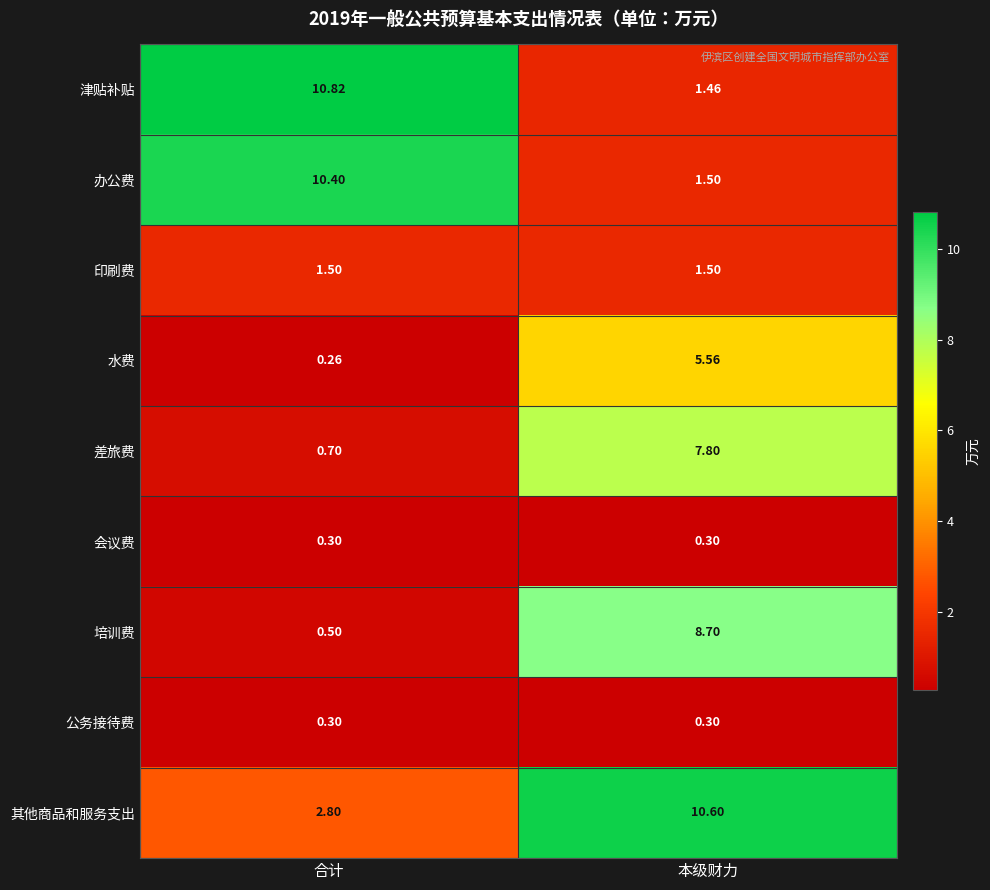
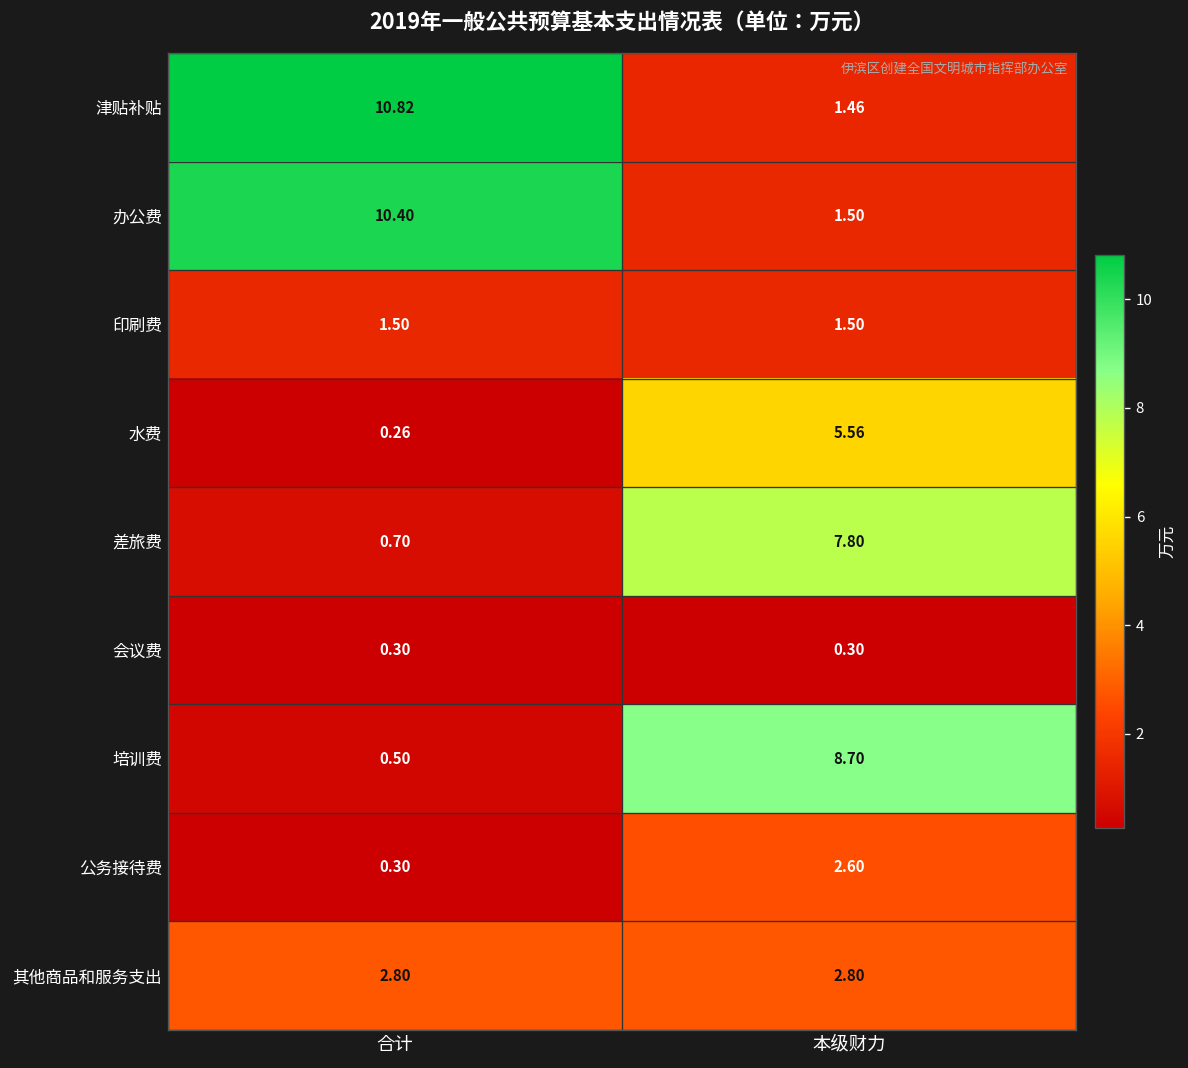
  {
    "津贴补贴": {
      "合计": 10.82
    },
    "办公费": {
      "合计": 10.40,
      "本级财力": 1.50
    },
    "印刷费": {
      "合计": 1.50,
      "本级财力": 1.50
    },
    "水费": {
      "合计": 0.26,
      "本级财力": 5.56
    },
    "差旅费": {
      "合计": 0.70,
      "本级财力": 7.80
    },
    "会议费": {
      "合计": 0.30,
      "本级财力": 0.30
    },
    "培训费": {
      "合计": 0.50,
      "本级财力": 8.70
    },
    "公务接待费": {
      "合计": 0.30,
-     "本级财力": 0.30
+     "本级财力": 2.60
    },
    "其他商品和服务支出": {
      "合计": 2.80,
-     "本级财力": 10.60
+     "本级财力": 2.80
    }
  }
